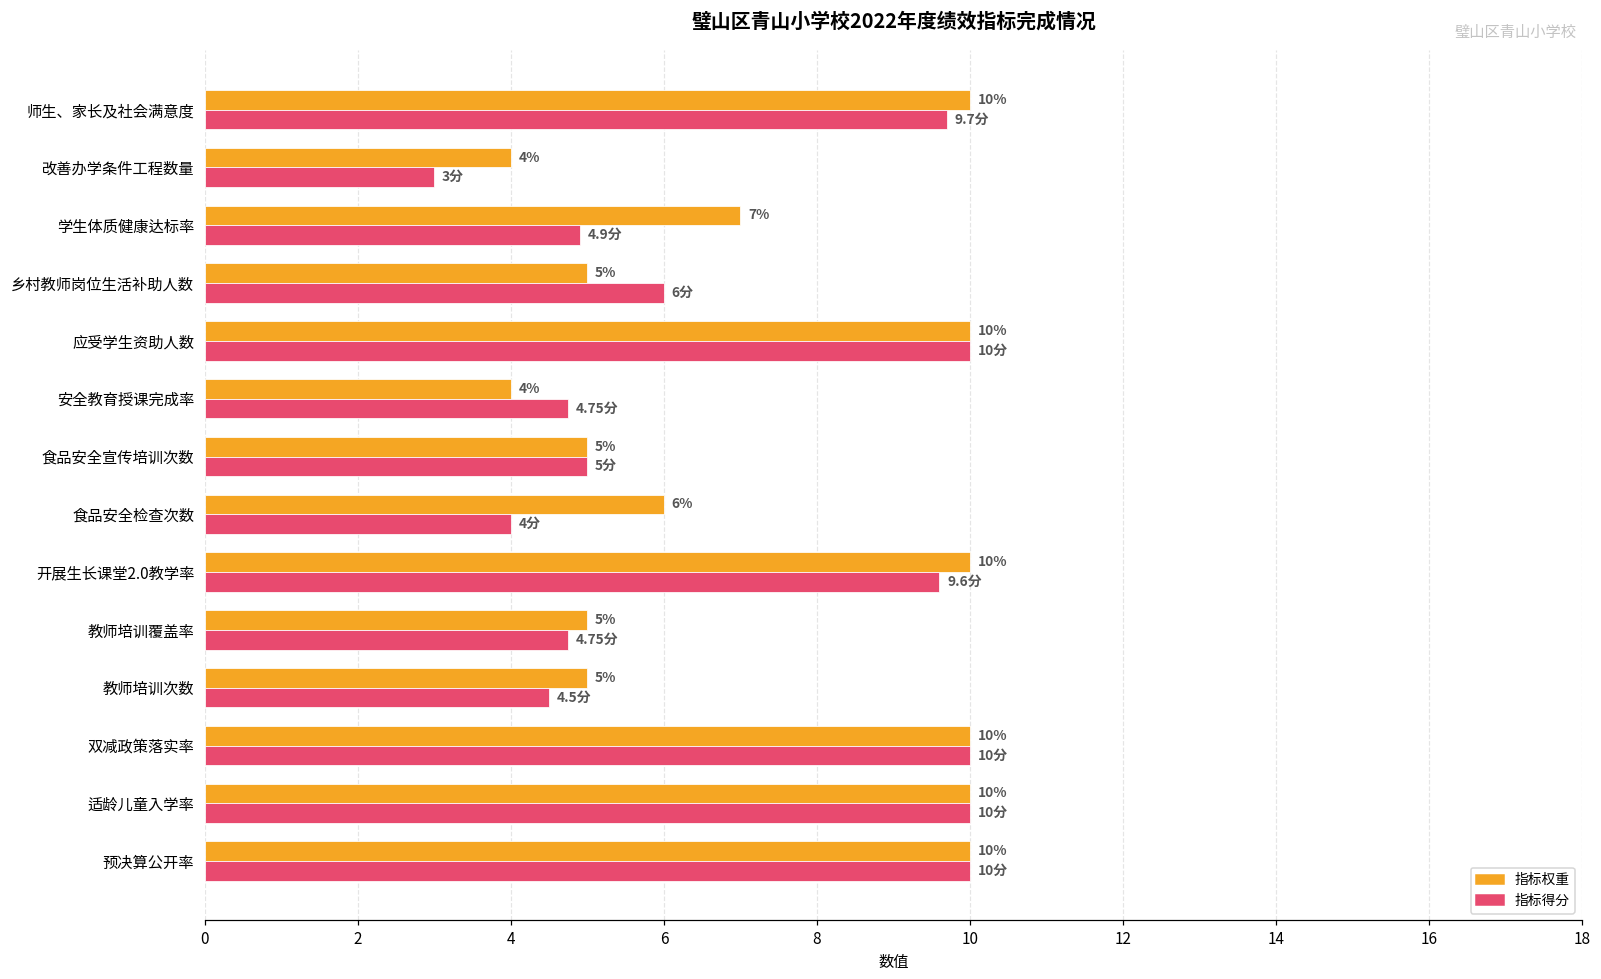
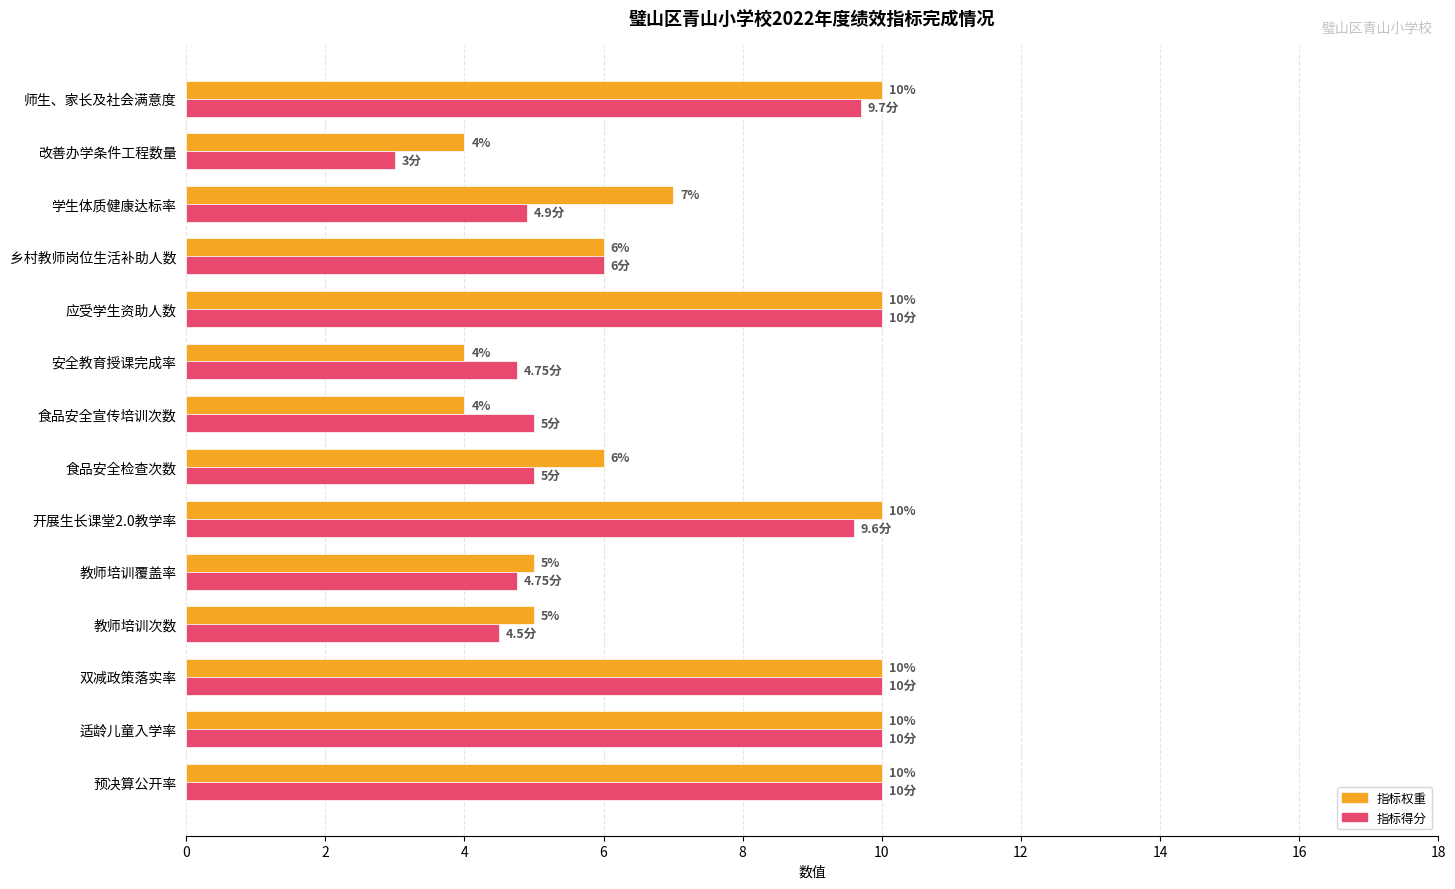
  {
    "指标权重": {
      "师生、家长及社会满意度": "10%",
      "改善办学条件工程数量": "4%",
      "学生体质健康达标率": "7%",
-     "乡村教师岗位生活补助人数": "5%",
+     "乡村教师岗位生活补助人数": "6%",
      "应受学生资助人数": "10%",
      "安全教育授课完成率": "4%",
-     "食品安全宣传培训次数": "5%",
+     "食品安全宣传培训次数": "4%",
      "食品安全检查次数": "6%",
      "开展生长课堂2.0教学率": "10%",
      "教师培训覆盖率": "5%",
      "教师培训次数": "5%",
      "双减政策落实率": "10%",
      "适龄儿童入学率": "10%",
      "预决算公开率": "10%"
    },
    "指标得分": {
      "师生、家长及社会满意度": "9.7分",
      "改善办学条件工程数量": "3分",
      "学生体质健康达标率": "4.9分",
      "乡村教师岗位生活补助人数": "6分",
      "应受学生资助人数": "10分",
      "安全教育授课完成率": "4.75分",
      "食品安全宣传培训次数": "5分",
-     "食品安全检查次数": "4分",
+     "食品安全检查次数": "5分",
      "开展生长课堂2.0教学率": "9.6分",
      "教师培训覆盖率": "4.75分",
      "教师培训次数": "4.5分",
      "双减政策落实率": "10分",
      "适龄儿童入学率": "10分",
      "预决算公开率": "10分"
    }
  }
